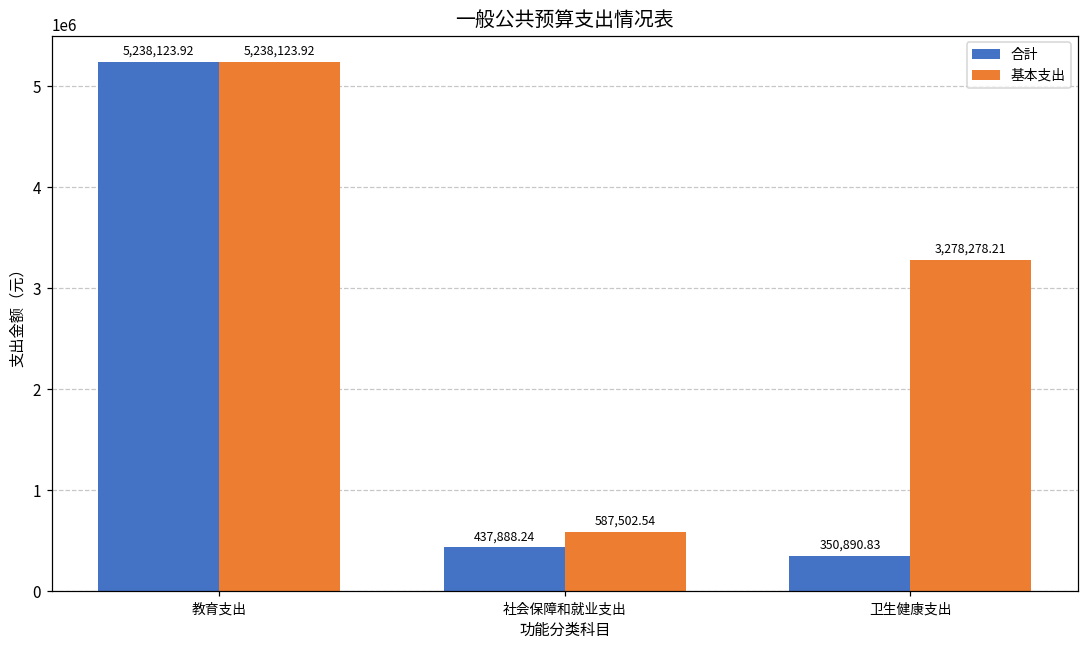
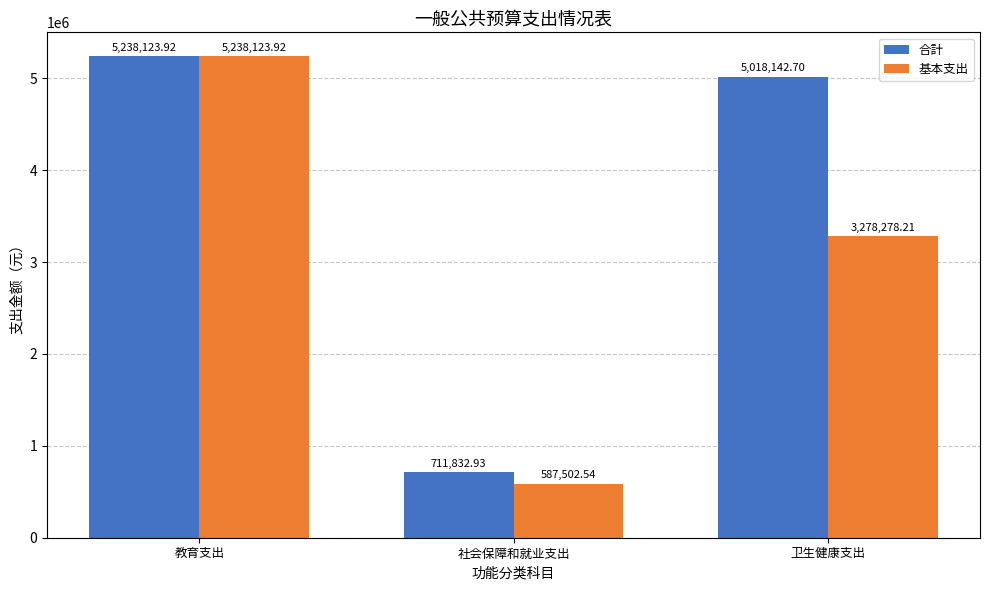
  {
    "合計": {
      "教育支出": "5,238,123.92",
-     "社会保障和就业支出": "437,888.24",
-     "卫生健康支出": "350,890.83"
+     "社会保障和就业支出": "711,832.93",
+     "卫生健康支出": "5,018,142.70"
    },
    "基本支出": {
      "教育支出": "5,238,123.92",
      "社会保障和就业支出": "587,502.54",
      "卫生健康支出": "3,278,278.21"
    }
  }
